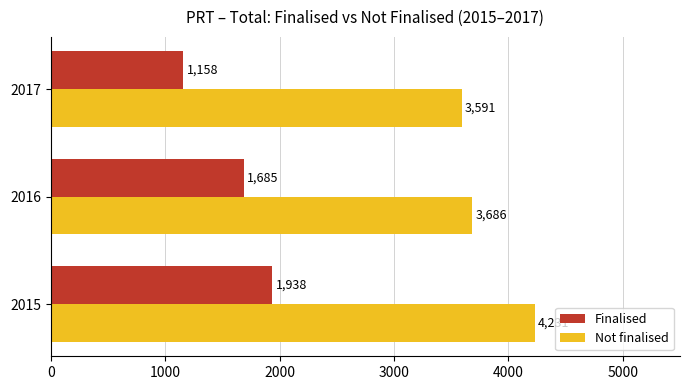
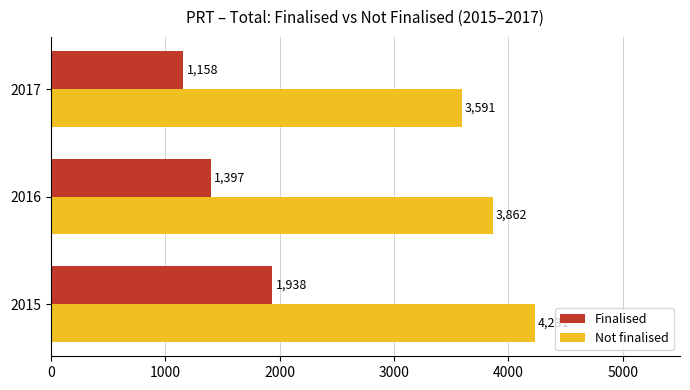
  {
    "Finalised": {
      "2017": "1,158",
-     "2016": "1,685",
+     "2016": "1,397",
      "2015": "1,938"
    },
    "Not finalised": {
      "2017": "3,591",
-     "2016": "3,686"
+     "2016": "3,862"
    }
  }
